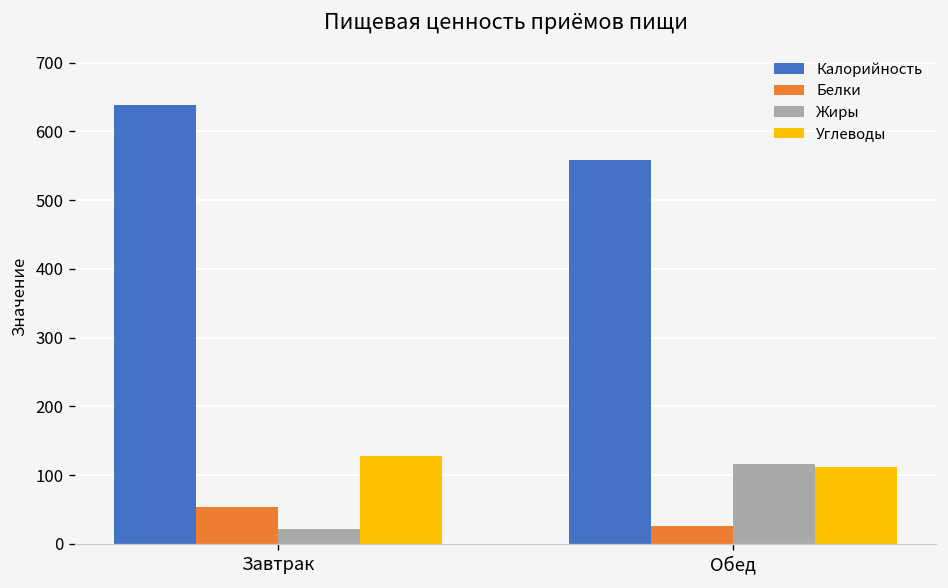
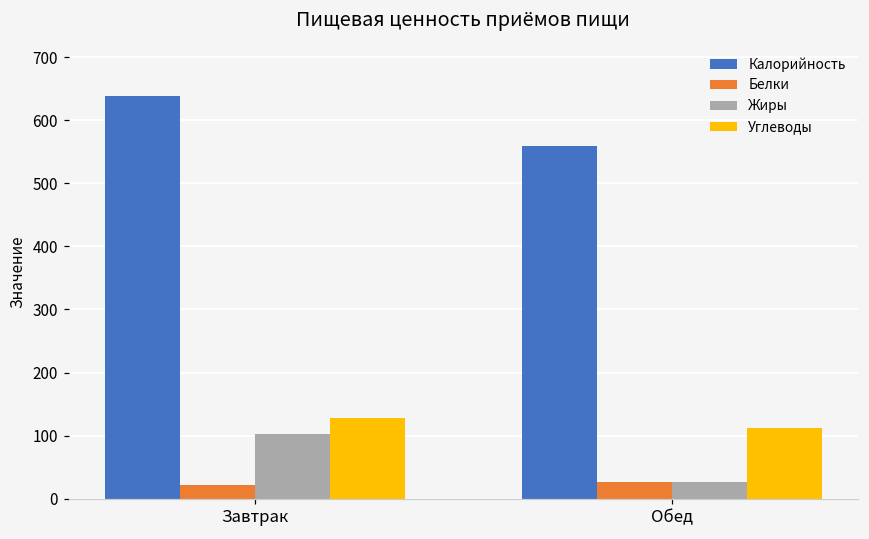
  {
    "Калорийность": {
      "Завтрак": 640,
      "Обед": 560
    },
    "Белки": {
-     "Завтрак": 50,
+     "Завтрак": 20,
      "Обед": 30
    },
    "Жиры": {
-     "Завтрак": 20,
-     "Обед": 120
+     "Завтрак": 100,
+     "Обед": 30
    },
    "Углеводы": {
      "Завтрак": 130,
      "Обед": 110
    }
  }
